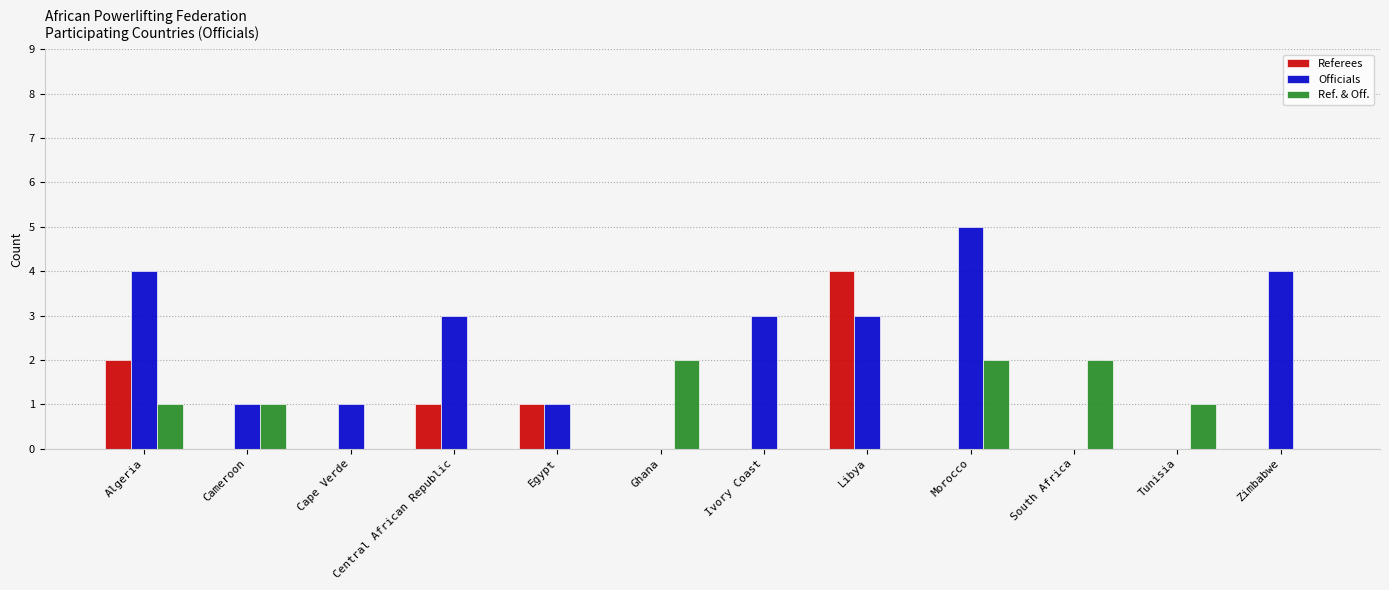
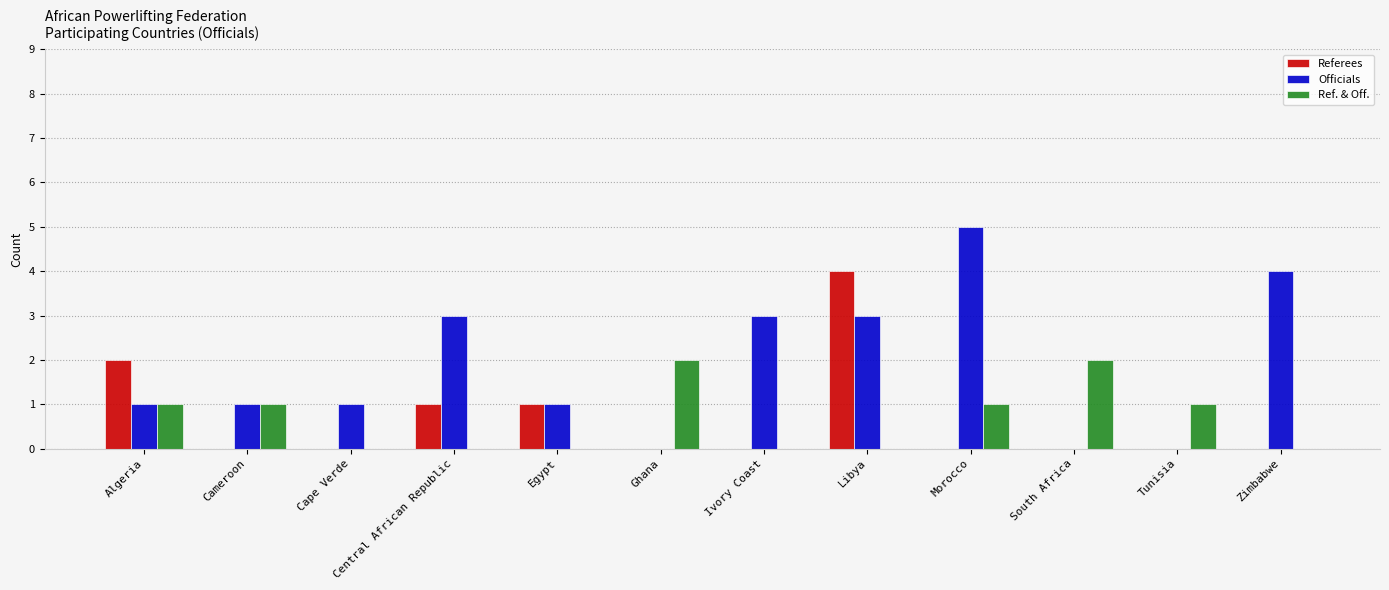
  {
    "Referees": {
      "Algeria": 2,
      "Cameroon": 0,
      "Cape Verde": 0,
      "Central African Republic": 1,
      "Egypt": 1,
      "Ghana": 0,
      "Ivory Coast": 0,
      "Libya": 4,
      "Morocco": 0,
      "South Africa": 0,
      "Tunisia": 0,
      "Zimbabwe": 0
    },
    "Officials": {
-     "Algeria": 4,
+     "Algeria": 1,
      "Cameroon": 1,
      "Cape Verde": 1,
      "Central African Republic": 3,
      "Egypt": 1,
      "Ghana": 0,
      "Ivory Coast": 3,
      "Libya": 3,
      "Morocco": 5,
      "South Africa": 0,
      "Tunisia": 0,
      "Zimbabwe": 4
    },
    "Ref. & Off.": {
      "Algeria": 1,
      "Cameroon": 1,
      "Cape Verde": 0,
      "Central African Republic": 0,
      "Egypt": 0,
      "Ghana": 2,
      "Ivory Coast": 0,
      "Libya": 0,
-     "Morocco": 2,
+     "Morocco": 1,
      "South Africa": 2,
      "Tunisia": 1,
      "Zimbabwe": 0
    }
  }
